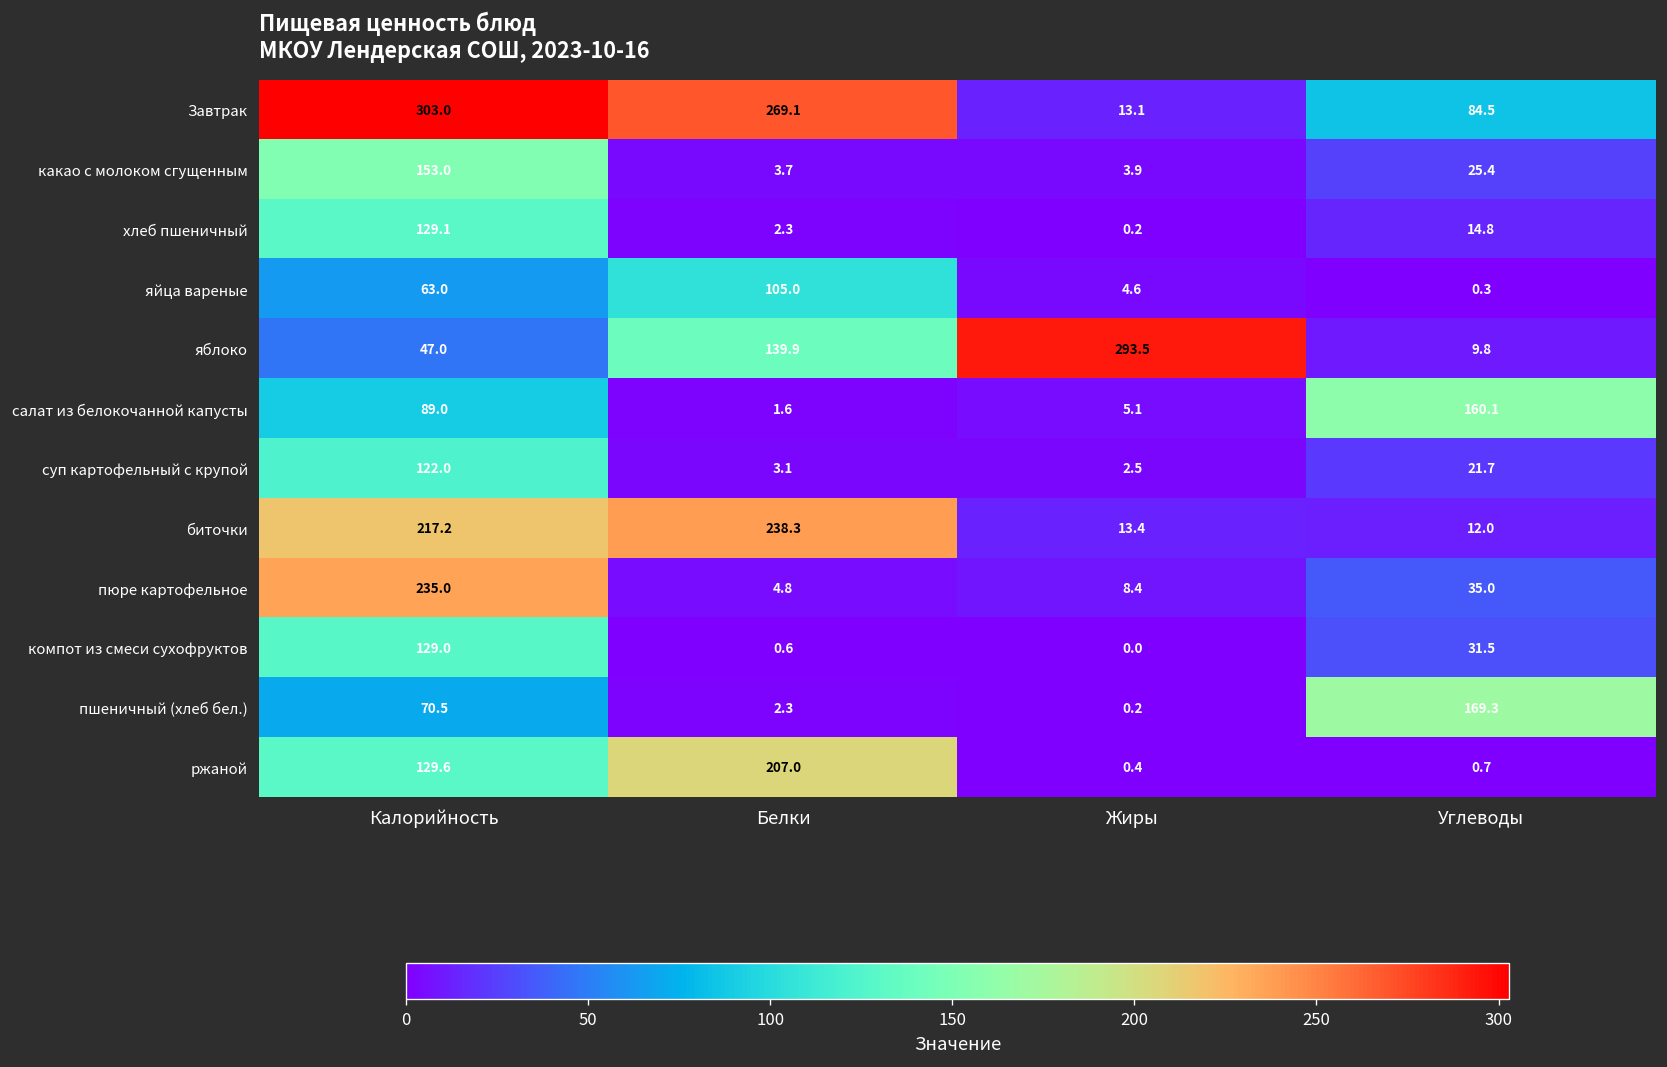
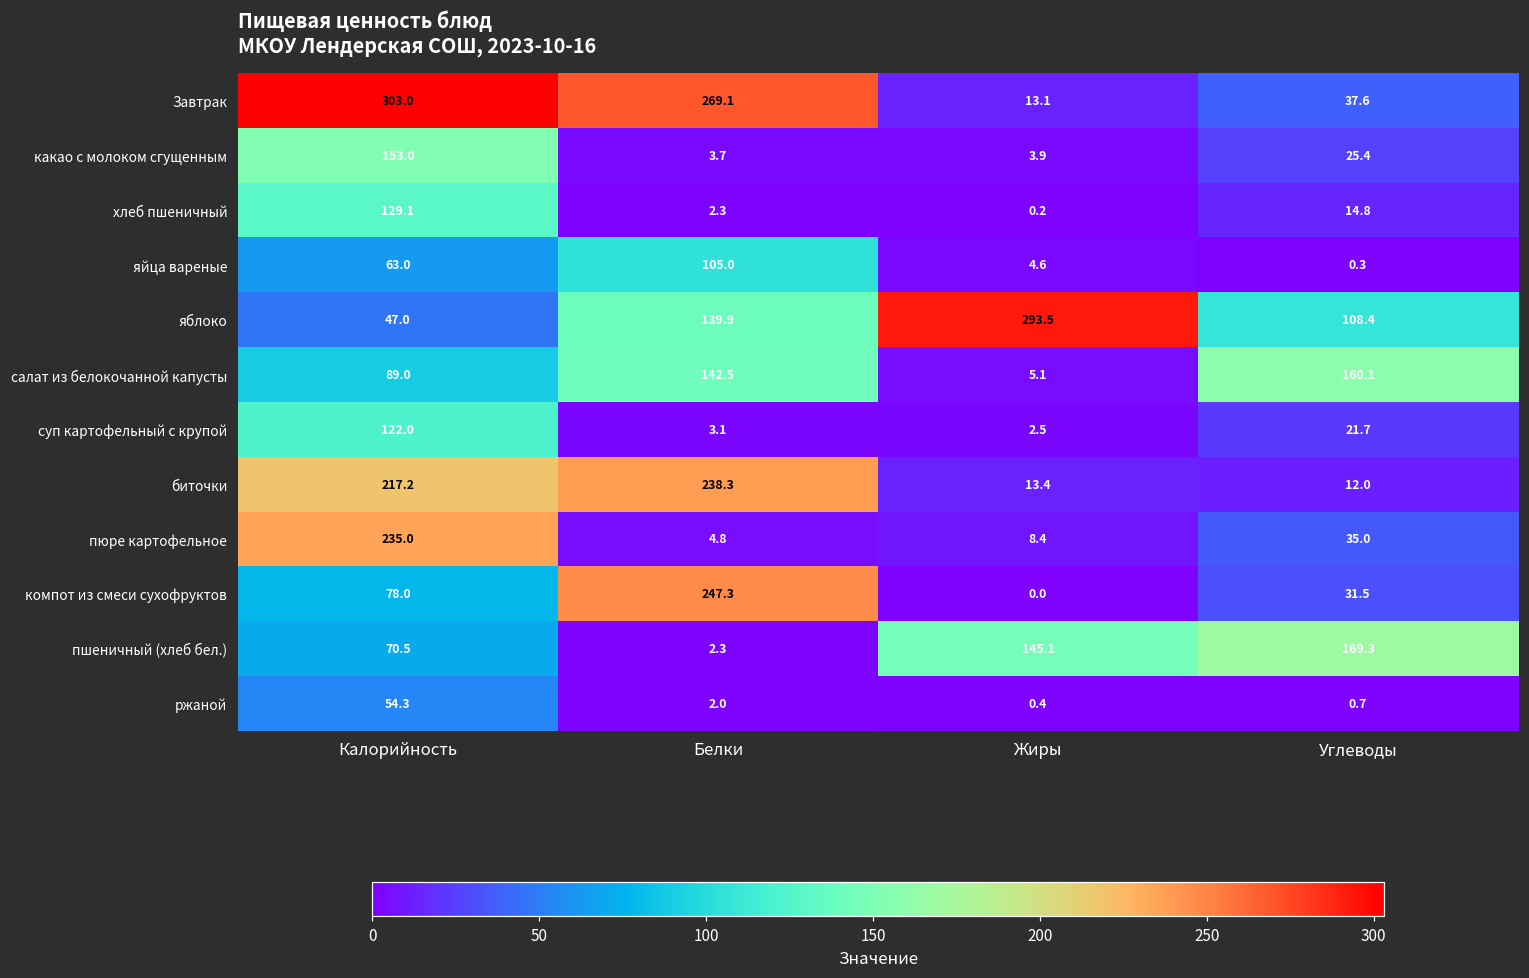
  {
    "Завтрак": {
      "Калорийность": 303.0,
      "Белки": 269.1,
      "Жиры": 13.1,
-     "Углеводы": 84.5
+     "Углеводы": 37.6
    },
    "какао с молоком сгущенным": {
      "Калорийность": 153.0,
      "Белки": 3.7,
      "Жиры": 3.9,
      "Углеводы": 25.4
    },
    "хлеб пшеничный": {
      "Калорийность": 129.1,
      "Белки": 2.3,
      "Жиры": 0.2,
      "Углеводы": 14.8
    },
    "яйца вареные": {
      "Калорийность": 63.0,
      "Белки": 105.0,
      "Жиры": 4.6,
      "Углеводы": 0.3
    },
    "яблоко": {
      "Калорийность": 47.0,
      "Белки": 139.9,
      "Жиры": 293.5,
-     "Углеводы": 9.8
+     "Углеводы": 108.4
    },
    "салат из белокочанной капусты": {
      "Калорийность": 89.0,
-     "Белки": 1.6,
+     "Белки": 142.5,
      "Жиры": 5.1,
      "Углеводы": 160.1
    },
    "суп картофельный с крупой": {
      "Калорийность": 122.0,
      "Белки": 3.1,
      "Жиры": 2.5,
      "Углеводы": 21.7
    },
    "биточки": {
      "Калорийность": 217.2,
      "Белки": 238.3,
      "Жиры": 13.4,
      "Углеводы": 12.0
    },
    "пюре картофельное": {
      "Калорийность": 235.0,
      "Белки": 4.8,
      "Жиры": 8.4,
      "Углеводы": 35.0
    },
    "компот из смеси сухофруктов": {
-     "Калорийность": 129.0,
-     "Белки": 0.6,
+     "Калорийность": 78.0,
+     "Белки": 247.3,
      "Жиры": 0.0,
      "Углеводы": 31.5
    },
    "пшеничный (хлеб бел.)": {
      "Калорийность": 70.5,
      "Белки": 2.3,
-     "Жиры": 0.2,
+     "Жиры": 145.1,
      "Углеводы": 169.3
    },
    "ржаной": {
-     "Калорийность": 129.6,
-     "Белки": 207.0,
+     "Калорийность": 54.3,
+     "Белки": 2.0,
      "Жиры": 0.4,
      "Углеводы": 0.7
    }
  }
